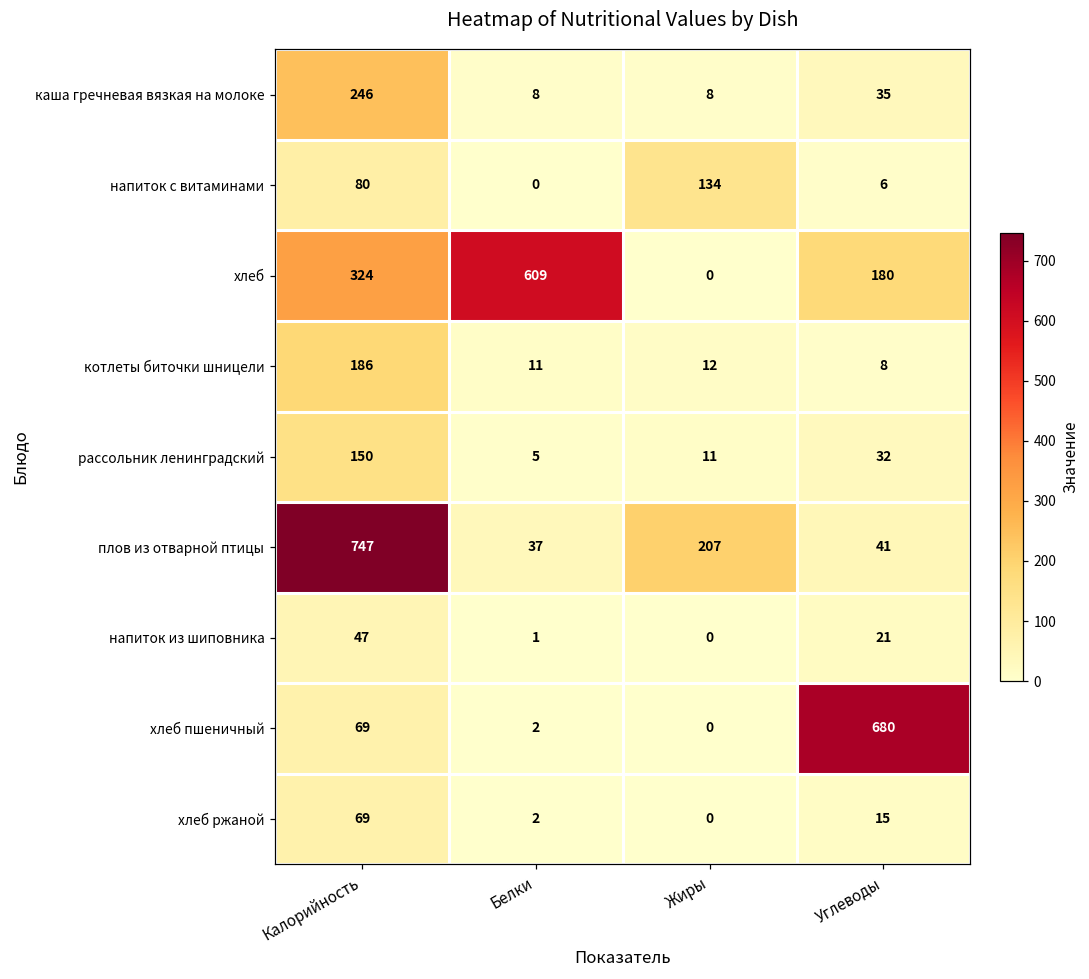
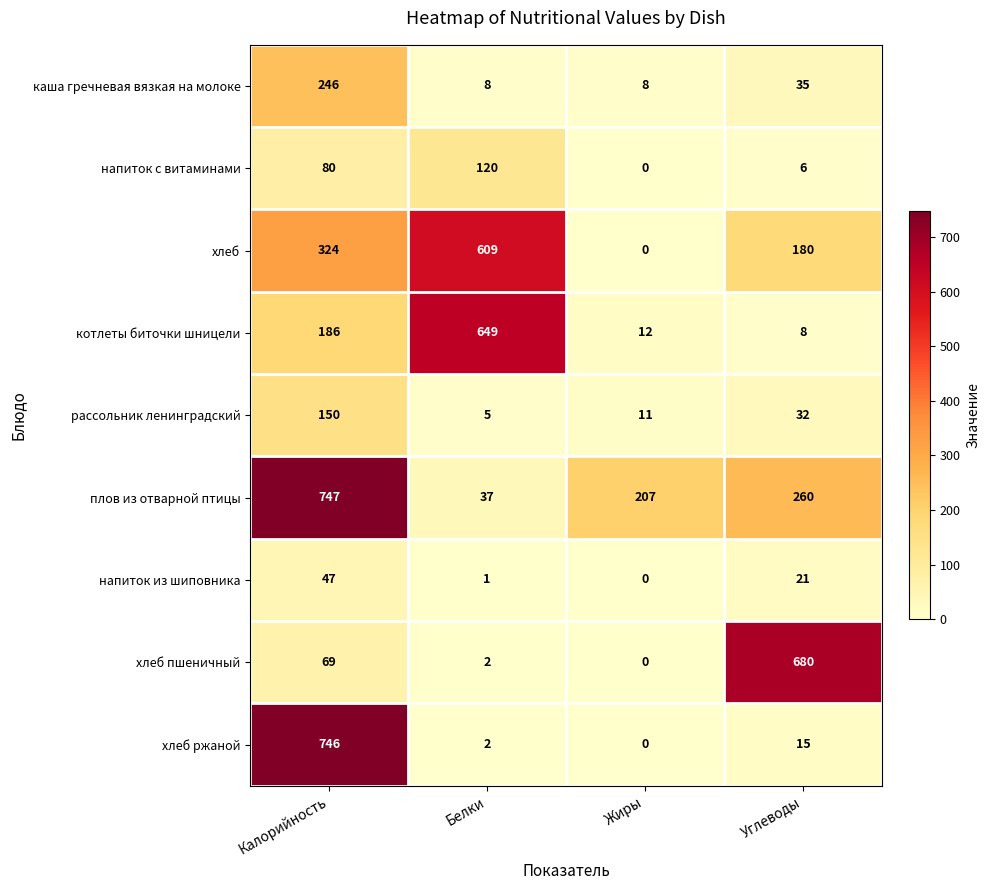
  {
    "каша гречневая вязкая на молоке": {
      "Калорийность": 246,
      "Белки": 8,
      "Жиры": 8,
      "Углеводы": 35
    },
    "напиток с витаминами": {
      "Калорийность": 80,
-     "Белки": 0,
-     "Жиры": 134,
+     "Белки": 120,
+     "Жиры": 0,
      "Углеводы": 6
    },
    "хлеб": {
      "Калорийность": 324,
      "Белки": 609,
      "Жиры": 0,
      "Углеводы": 180
    },
    "котлеты биточки шницели": {
      "Калорийность": 186,
-     "Белки": 11,
+     "Белки": 649,
      "Жиры": 12,
      "Углеводы": 8
    },
    "рассольник ленинградский": {
      "Калорийность": 150,
      "Белки": 5,
      "Жиры": 11,
      "Углеводы": 32
    },
    "плов из отварной птицы": {
      "Калорийность": 747,
      "Белки": 37,
      "Жиры": 207,
-     "Углеводы": 41
+     "Углеводы": 260
    },
    "напиток из шиповника": {
      "Калорийность": 47,
      "Белки": 1,
      "Жиры": 0,
      "Углеводы": 21
    },
    "хлеб пшеничный": {
      "Калорийность": 69,
      "Белки": 2,
      "Жиры": 0,
      "Углеводы": 680
    },
    "хлеб ржаной": {
-     "Калорийность": 69,
+     "Калорийность": 746,
      "Белки": 2,
      "Жиры": 0,
      "Углеводы": 15
    }
  }
